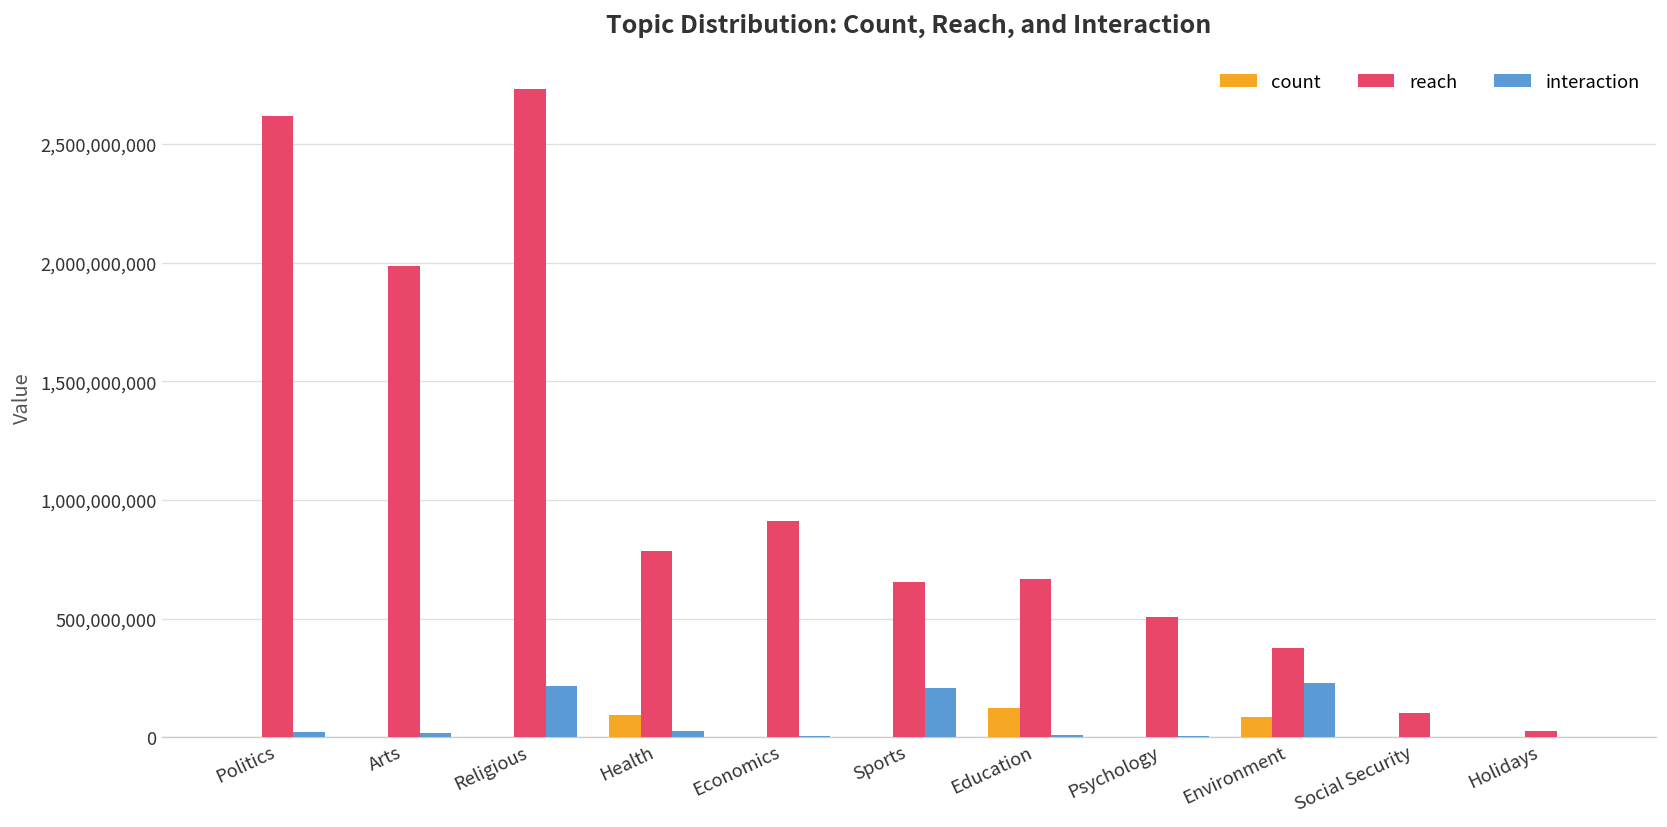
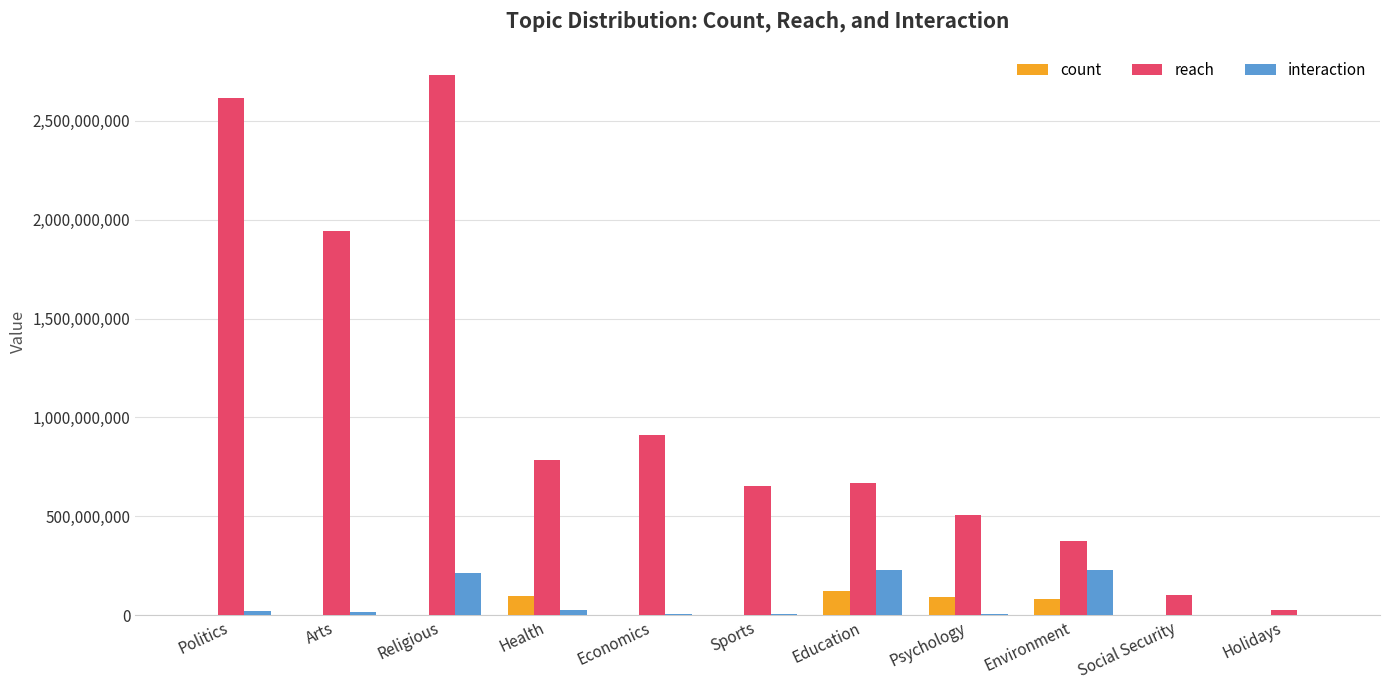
  {
    "count": {
      "Health": "100,000,000",
      "Education": "120,000,000",
-     "Psychology": "0",
+     "Psychology": "90,000,000",
      "Environment": "80,000,000"
    },
    "reach": {
      "Politics": "2,620,000,000",
-     "Arts": "1,980,000,000",
+     "Arts": "1,940,000,000",
      "Religious": "2,730,000,000",
      "Health": "780,000,000",
      "Economics": "910,000,000",
      "Sports": "650,000,000",
      "Education": "670,000,000",
      "Psychology": "510,000,000",
      "Environment": "380,000,000",
      "Social Security": "100,000,000",
      "Holidays": "30,000,000"
    },
    "interaction": {
      "Politics": "20,000,000",
      "Arts": "20,000,000",
      "Religious": "210,000,000",
      "Health": "30,000,000",
-     "Sports": "210,000,000",
-     "Education": "10,000,000",
+     "Sports": "10,000,000",
+     "Education": "230,000,000",
      "Environment": "230,000,000"
    }
  }
